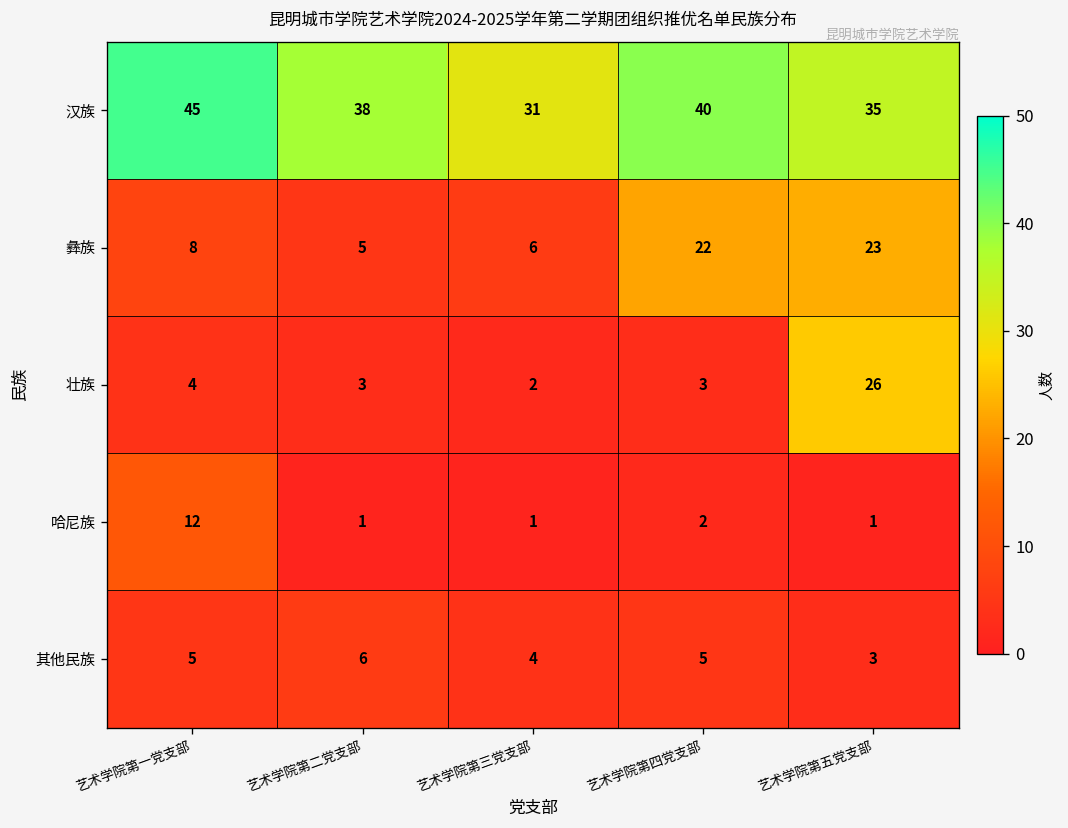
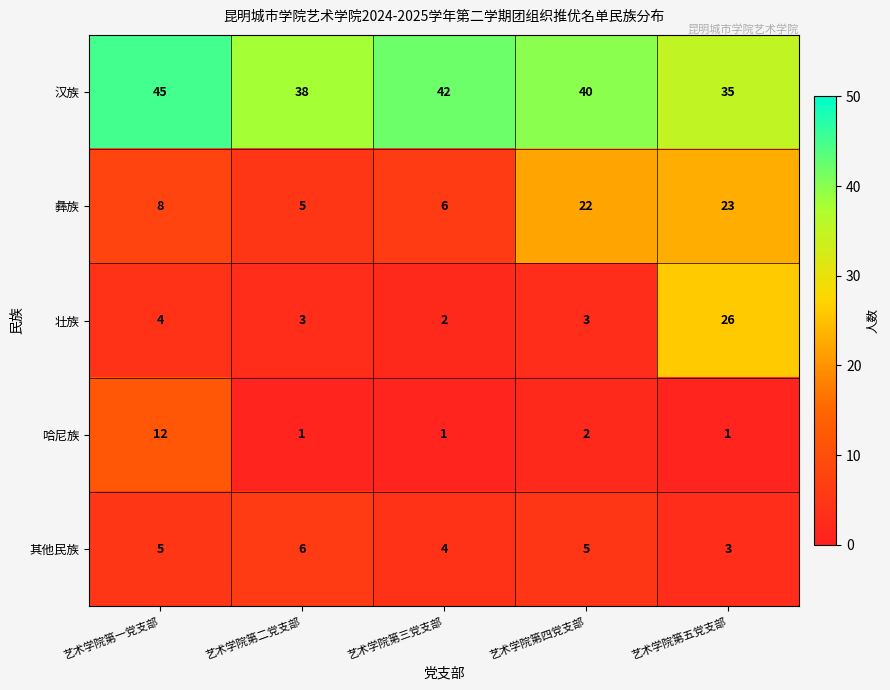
  {
    "汉族": {
      "艺术学院第一党支部": 45,
      "艺术学院第二党支部": 38,
-     "艺术学院第三党支部": 31,
+     "艺术学院第三党支部": 42,
      "艺术学院第四党支部": 40,
      "艺术学院第五党支部": 35
    },
    "彝族": {
      "艺术学院第一党支部": 8,
      "艺术学院第二党支部": 5,
      "艺术学院第三党支部": 6,
      "艺术学院第四党支部": 22,
      "艺术学院第五党支部": 23
    },
    "壮族": {
      "艺术学院第一党支部": 4,
      "艺术学院第二党支部": 3,
      "艺术学院第三党支部": 2,
      "艺术学院第四党支部": 3,
      "艺术学院第五党支部": 26
    },
    "哈尼族": {
      "艺术学院第一党支部": 12,
      "艺术学院第二党支部": 1,
      "艺术学院第三党支部": 1,
      "艺术学院第四党支部": 2,
      "艺术学院第五党支部": 1
    },
    "其他民族": {
      "艺术学院第一党支部": 5,
      "艺术学院第二党支部": 6,
      "艺术学院第三党支部": 4,
      "艺术学院第四党支部": 5,
      "艺术学院第五党支部": 3
    }
  }
